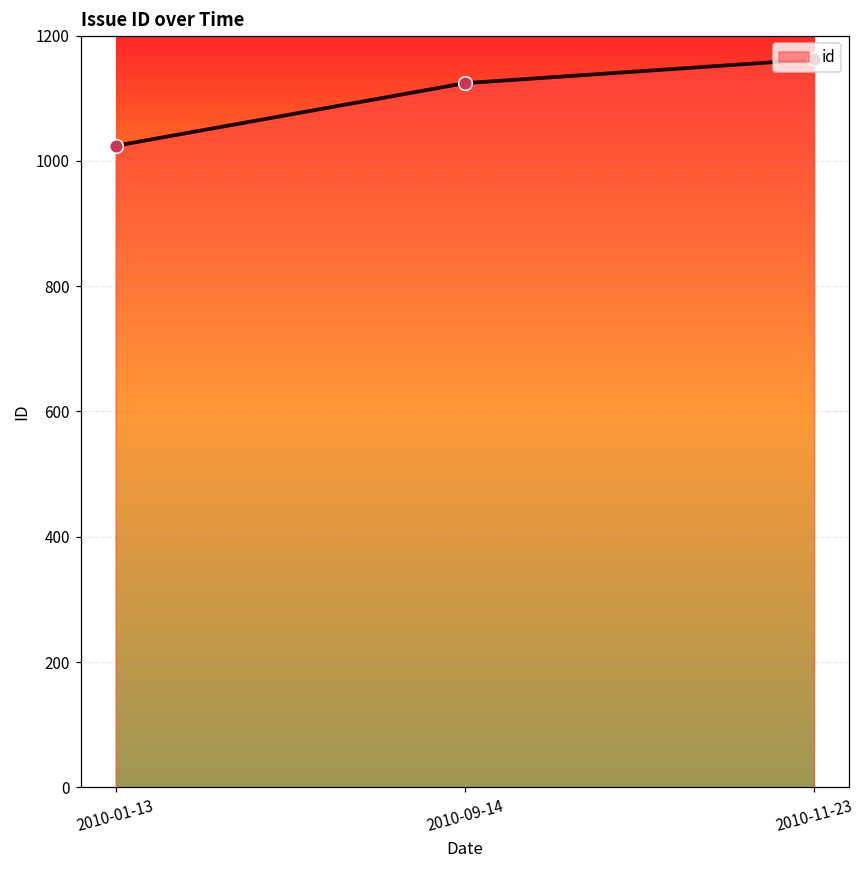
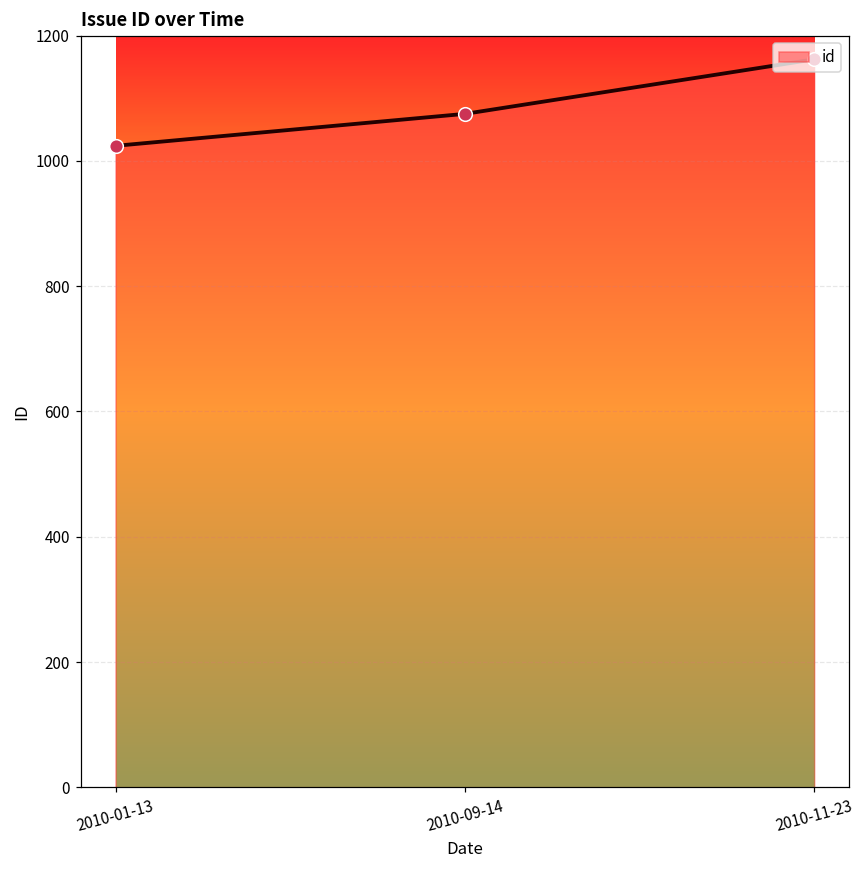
  {
    "2010-01-13": 1020,
-   "2010-09-14": 1120
+   "2010-09-14": 1080
  }
